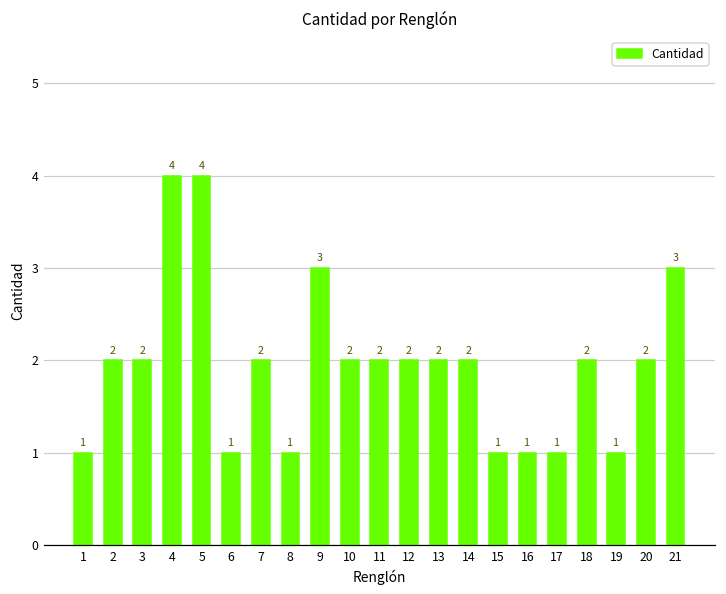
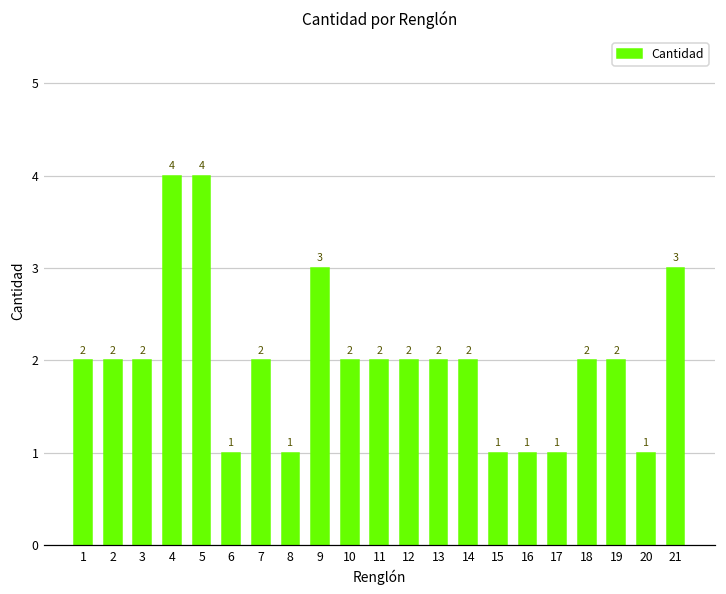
  {
-   "1": 1,
+   "1": 2,
    "2": 2,
    "3": 2,
    "4": 4,
    "5": 4,
    "6": 1,
    "7": 2,
    "8": 1,
    "9": 3,
    "10": 2,
    "11": 2,
    "12": 2,
    "13": 2,
    "14": 2,
    "15": 1,
    "16": 1,
    "17": 1,
    "18": 2,
-   "19": 1,
-   "20": 2,
+   "19": 2,
+   "20": 1,
    "21": 3
  }
